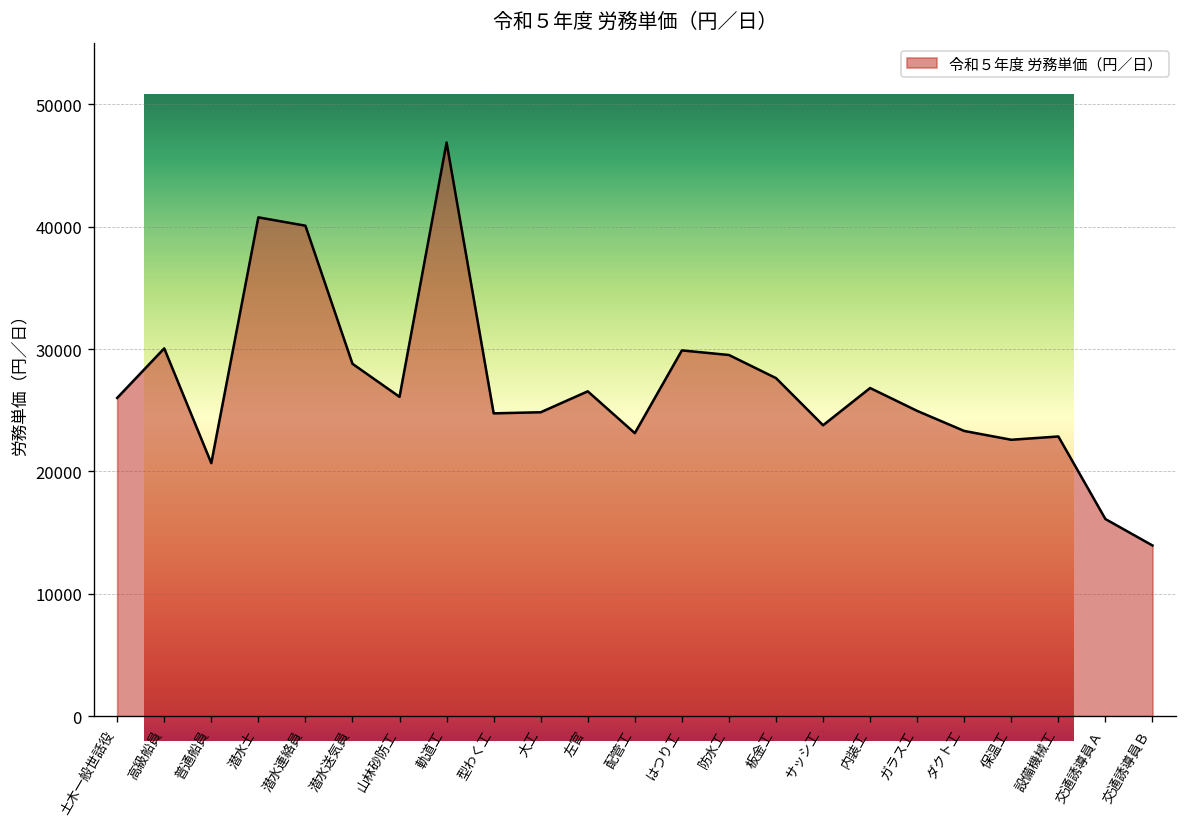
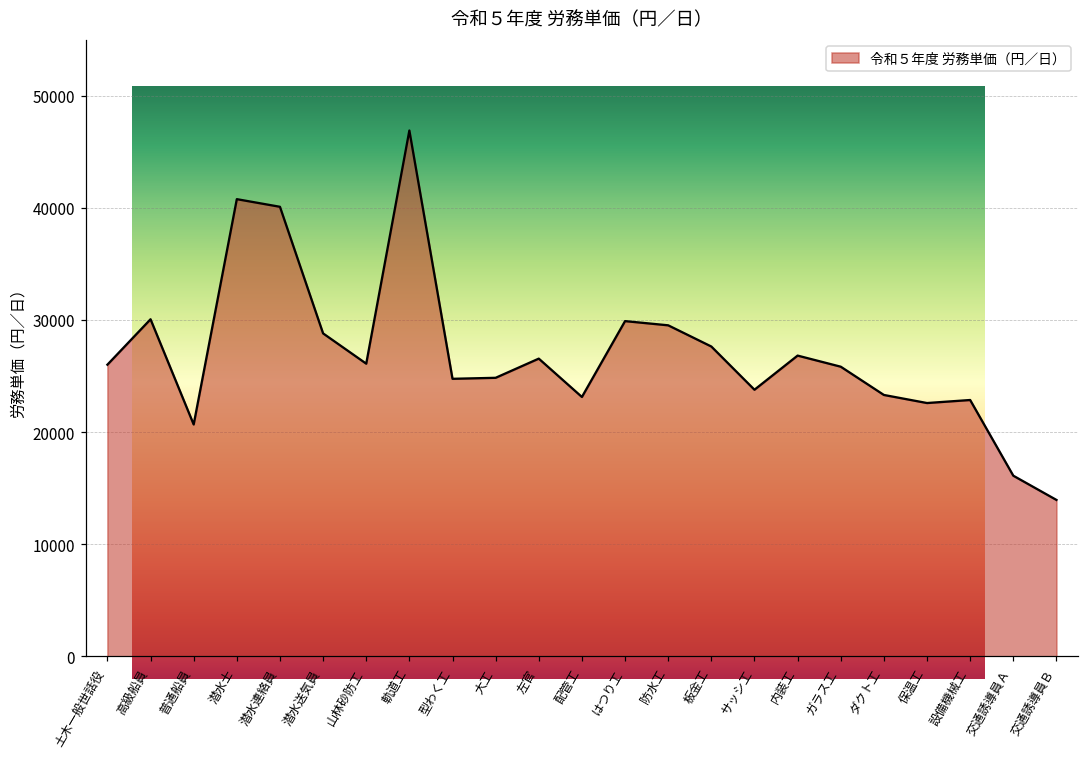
  {
    "令和５年度 労務単価（円／日）": {
      "土木一般世話役": 26000,
      "高級船員": 30100,
      "普通船員": 20700,
      "潜水連絡員": 40100,
      "潜水送気員": 28800,
      "山林砂防工": 26100,
      "型わく工": 24800,
      "はつり工": 29900,
      "サッシ工": 23800,
-     "ガラス工": 25000,
+     "ガラス工": 25800,
      "ダクト工": 23300,
      "設備機械工": 22900,
      "交通誘導員Ａ": 16100,
      "交通誘導員Ｂ": 14000
    }
  }
